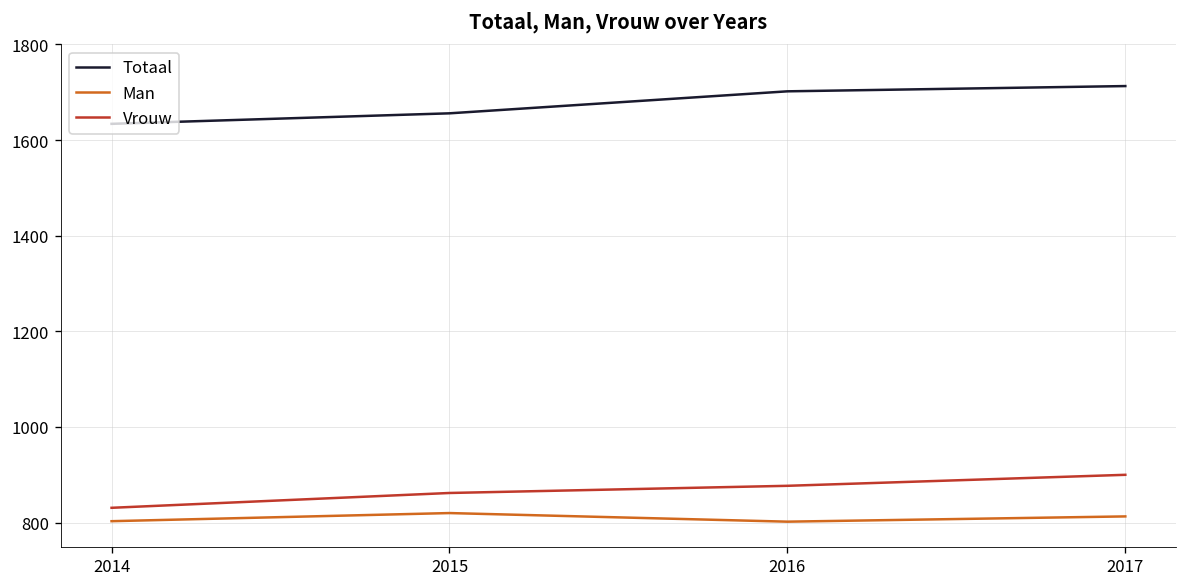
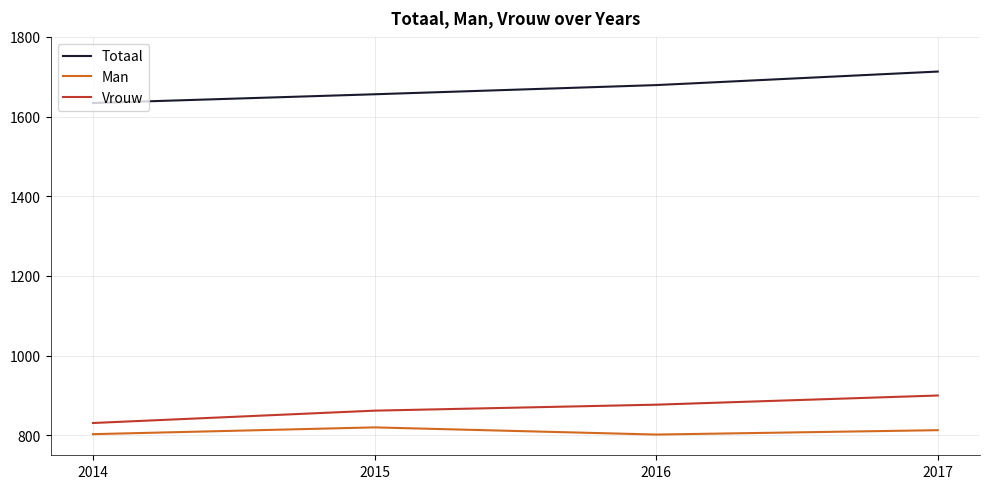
  {
    "Totaal": {
      "2015": 1660,
-     "2016": 1700,
+     "2016": 1680,
      "2017": 1710
    }
  }
